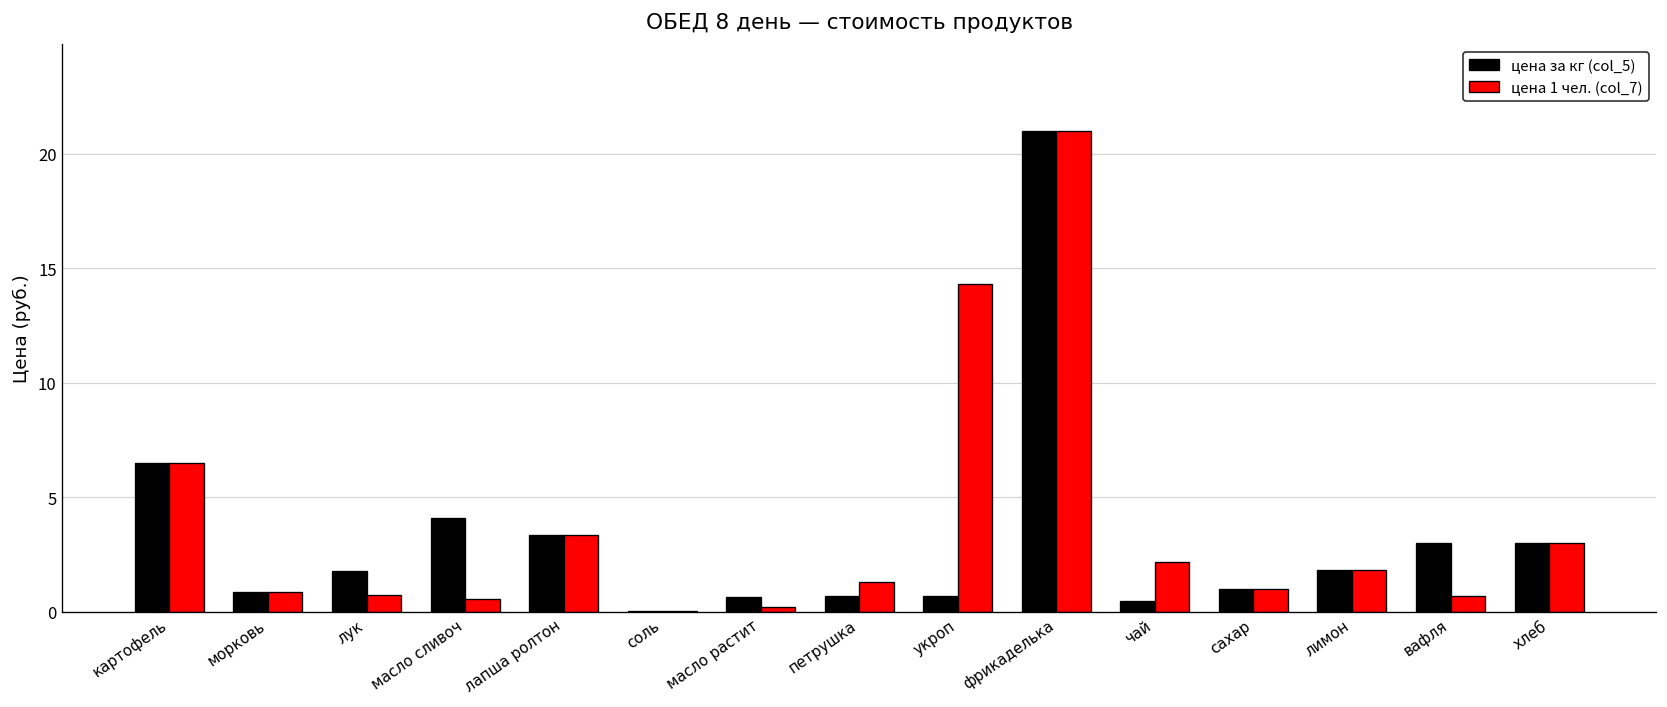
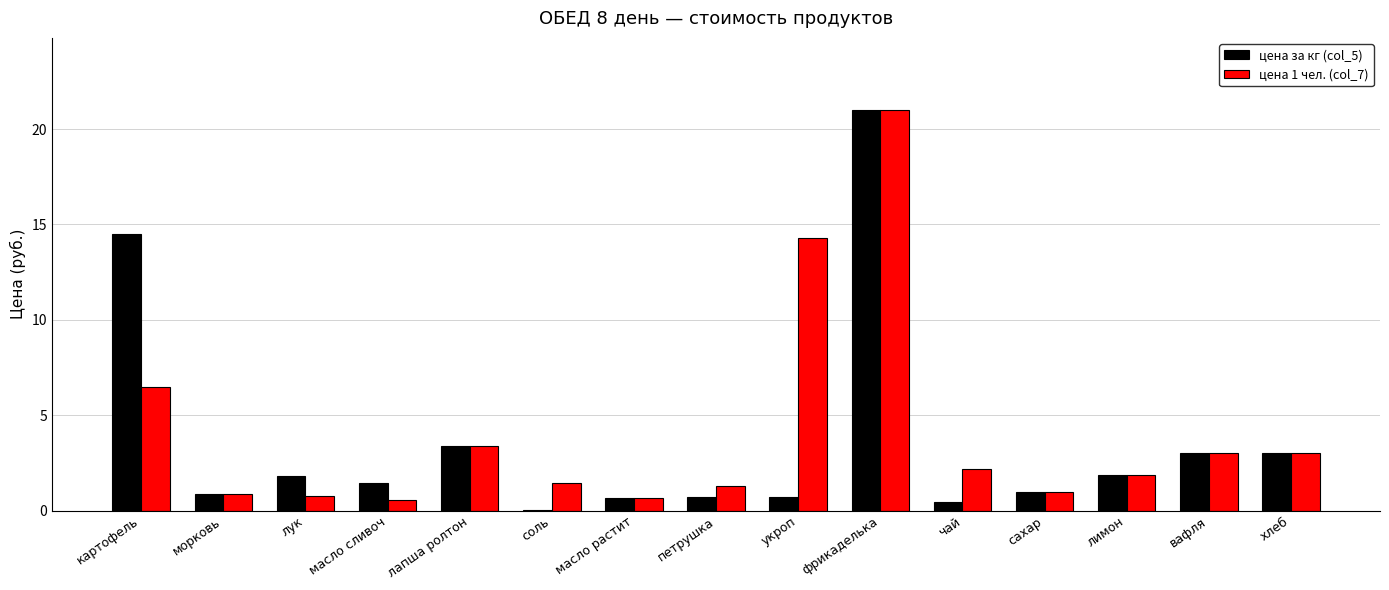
  {
    "цена за кг (col_5)": {
-     "картофель": 6.5,
+     "картофель": 14.5,
      "морковь": 0.9,
      "лук": 1.8,
-     "масло сливоч": 4.1,
+     "масло сливоч": 1.5,
      "лапша ролтон": 3.4,
      "масло растит": 0.7,
      "петрушка": 0.7,
      "укроп": 0.7,
      "фрикаделька": 21.0,
      "чай": 0.5,
      "сахар": 1.0,
      "лимон": 1.8,
      "вафля": 3.0,
      "хлеб": 3.0
    },
    "цена 1 чел. (col_7)": {
      "картофель": 6.5,
      "морковь": 0.9,
      "лук": 0.8,
      "масло сливоч": 0.6,
      "лапша ролтон": 3.4,
-     "соль": 0.0,
-     "масло растит": 0.2,
+     "соль": 1.5,
+     "масло растит": 0.7,
      "петрушка": 1.3,
      "укроп": 14.3,
      "фрикаделька": 21.0,
      "чай": 2.2,
      "сахар": 1.0,
      "лимон": 1.8,
-     "вафля": 0.7,
+     "вафля": 3.0,
      "хлеб": 3.0
    }
  }
